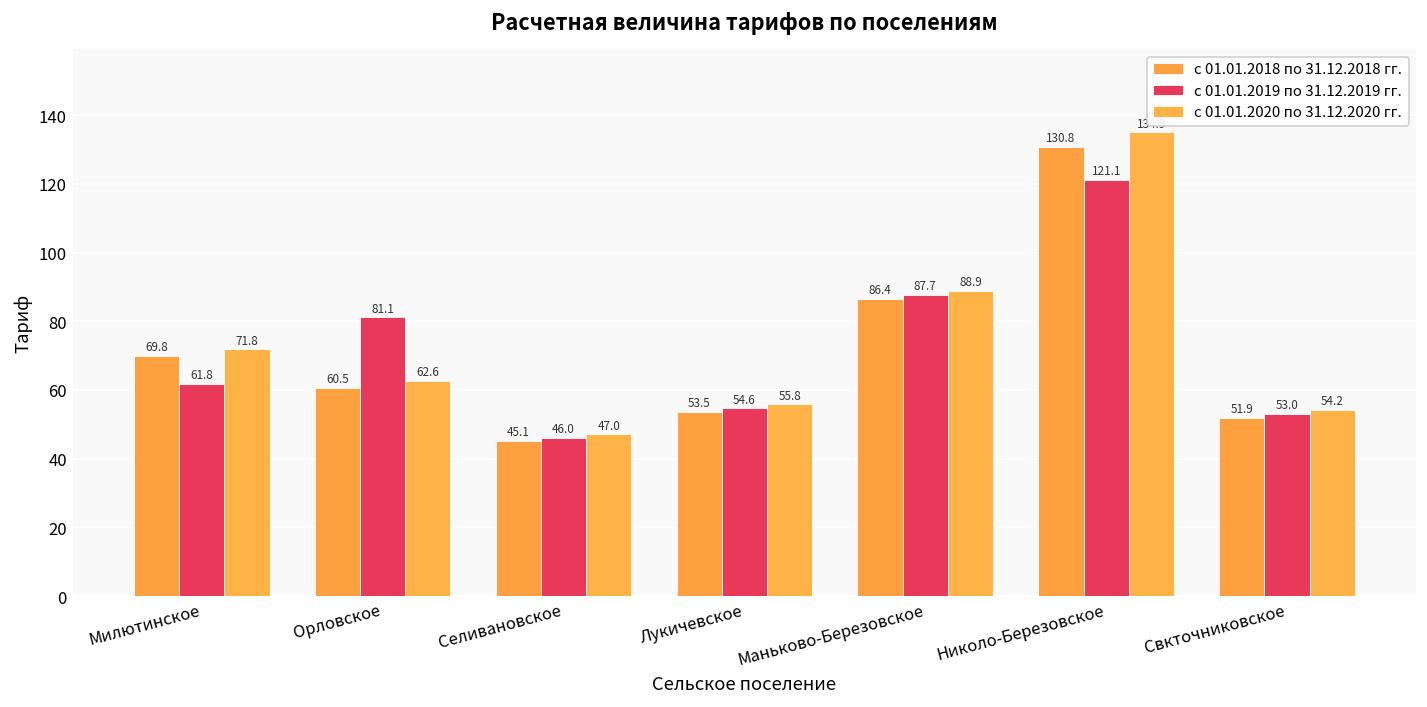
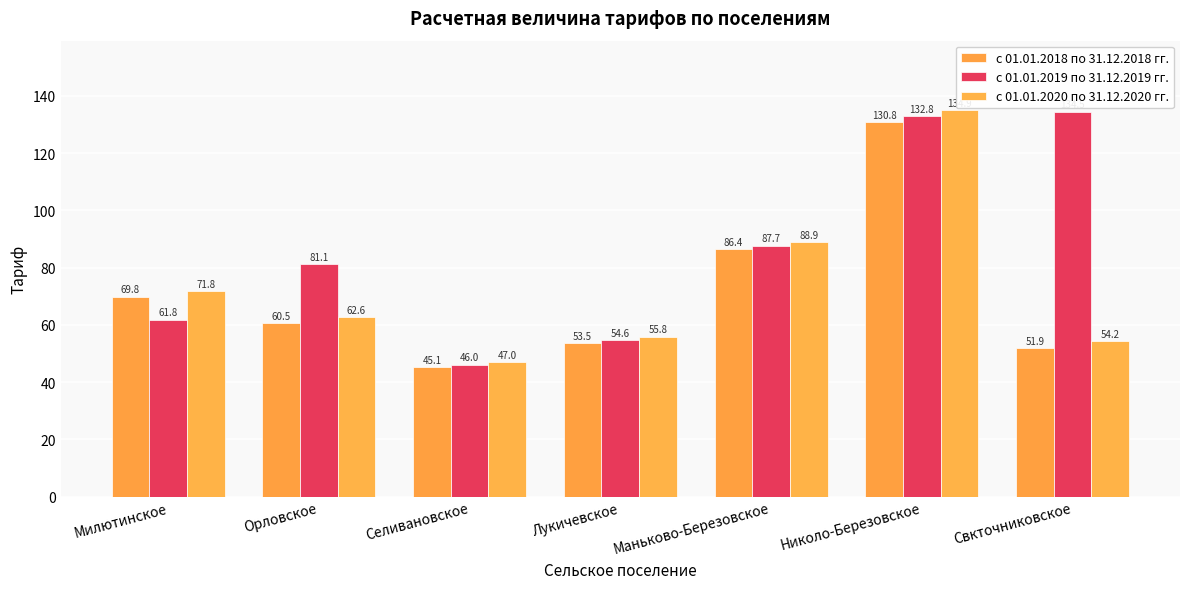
  {
    "с 01.01.2019 по 31.12.2019 гг.": {
      "Милютинское": 61.8,
      "Орловское": 81.1,
      "Селивановское": 46.0,
      "Лукичевское": 54.6,
      "Маньково-Березовское": 87.7,
-     "Николо-Березовское": 121.1,
-     "Свкточниковское": 53
+     "Николо-Березовское": 132.8,
+     "Свкточниковское": 134
    }
  }
